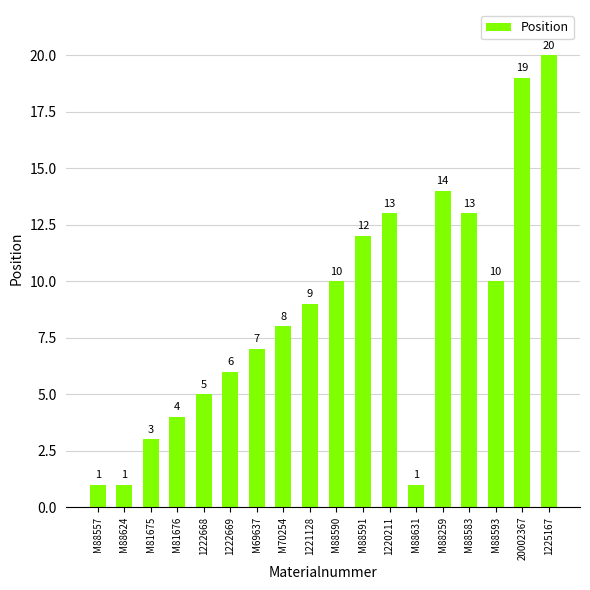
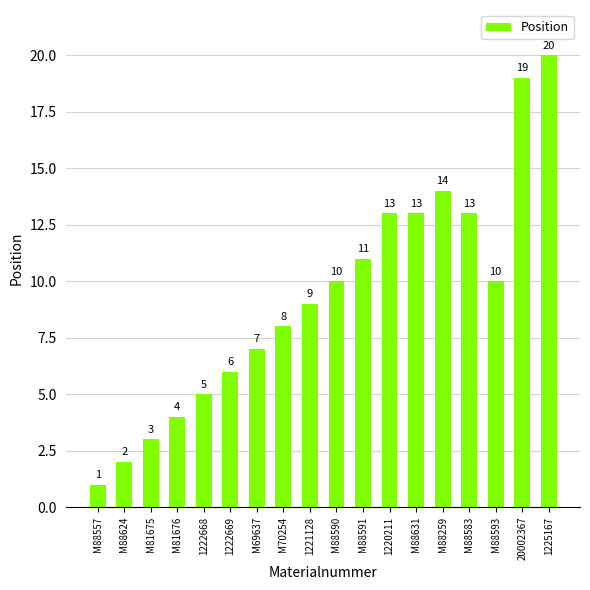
  {
    "M88557": 1,
-   "M88624": 1,
+   "M88624": 2,
    "M81675": 3,
    "M81676": 4,
    "1222668": 5,
    "1222669": 6,
    "M69637": 7,
    "M70254": 8,
    "1221128": 9,
    "M88590": 10,
-   "M88591": 12,
+   "M88591": 11,
    "1220211": 13,
-   "M88631": 1,
+   "M88631": 13,
    "M88259": 14,
    "M88583": 13,
    "M88593": 10,
    "20002367": 19,
    "1225167": 20
  }
